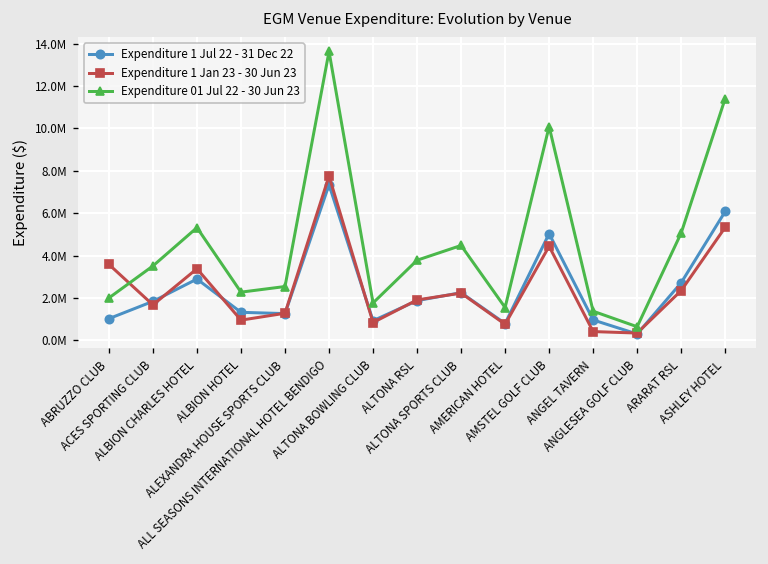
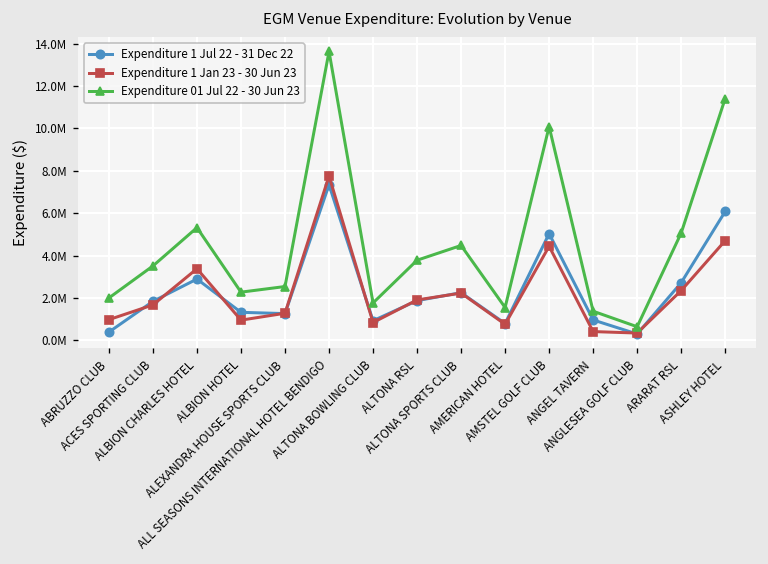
  {
    "Expenditure 1 Jul 22 - 31 Dec 22": {
-     "ABRUZZO CLUB": 1000000,
+     "ABRUZZO CLUB": 400000,
      "ACES SPORTING CLUB": 1800000,
      "ALBION CHARLES HOTEL": 2900000,
      "ALBION HOTEL": 1300000,
      "ALL SEASONS INTERNATIONAL HOTEL BENDIGO": 7300000,
      "AMSTEL GOLF CLUB": 5000000,
      "ANGEL TAVERN": 1000000,
      "ARARAT RSL": 2700000,
      "ASHLEY HOTEL": 6100000
    },
    "Expenditure 1 Jan 23 - 30 Jun 23": {
-     "ABRUZZO CLUB": 3600000,
+     "ABRUZZO CLUB": 1000000,
      "ACES SPORTING CLUB": 1700000,
      "ALBION CHARLES HOTEL": 3400000,
      "ALBION HOTEL": 1000000,
      "ALL SEASONS INTERNATIONAL HOTEL BENDIGO": 7800000,
      "AMSTEL GOLF CLUB": 4400000,
      "ANGEL TAVERN": 400000,
      "ARARAT RSL": 2300000,
-     "ASHLEY HOTEL": 5300000
+     "ASHLEY HOTEL": 4700000
    },
    "Expenditure 01 Jul 22 - 30 Jun 23": {
      "ABRUZZO CLUB": 2000000,
      "ACES SPORTING CLUB": 3500000,
      "ALBION CHARLES HOTEL": 5300000,
      "ALBION HOTEL": 2300000,
      "ALEXANDRA HOUSE SPORTS CLUB": 2500000,
      "ALL SEASONS INTERNATIONAL HOTEL BENDIGO": 13600000,
      "ALTONA BOWLING CLUB": 1800000,
      "ALTONA RSL": 3800000,
      "ALTONA SPORTS CLUB": 4500000,
      "AMERICAN HOTEL": 1500000,
      "AMSTEL GOLF CLUB": 10100000,
      "ANGEL TAVERN": 1400000,
      "ANGLESEA GOLF CLUB": 600000,
      "ARARAT RSL": 5100000,
      "ASHLEY HOTEL": 11400000
    }
  }
